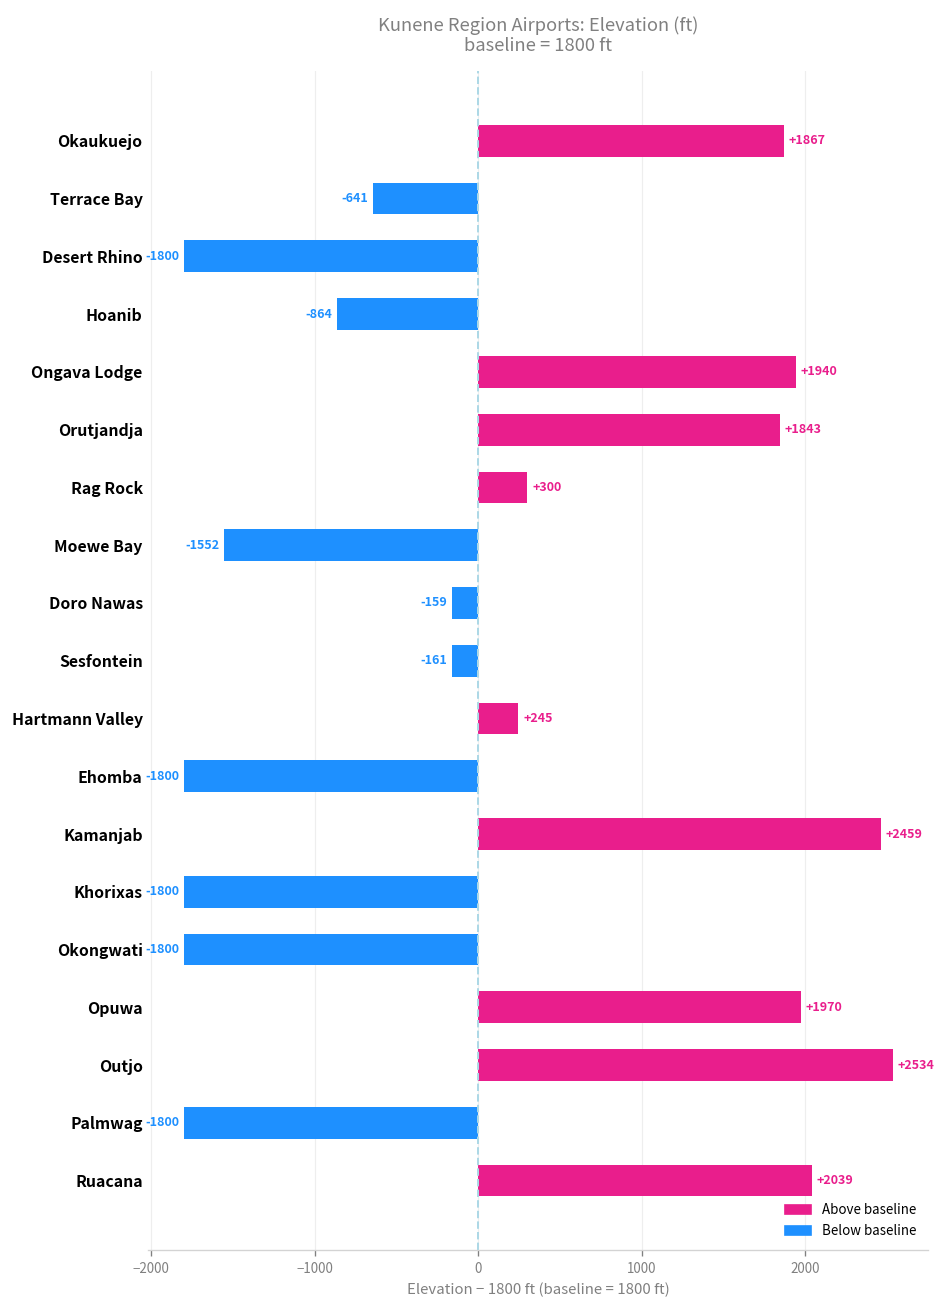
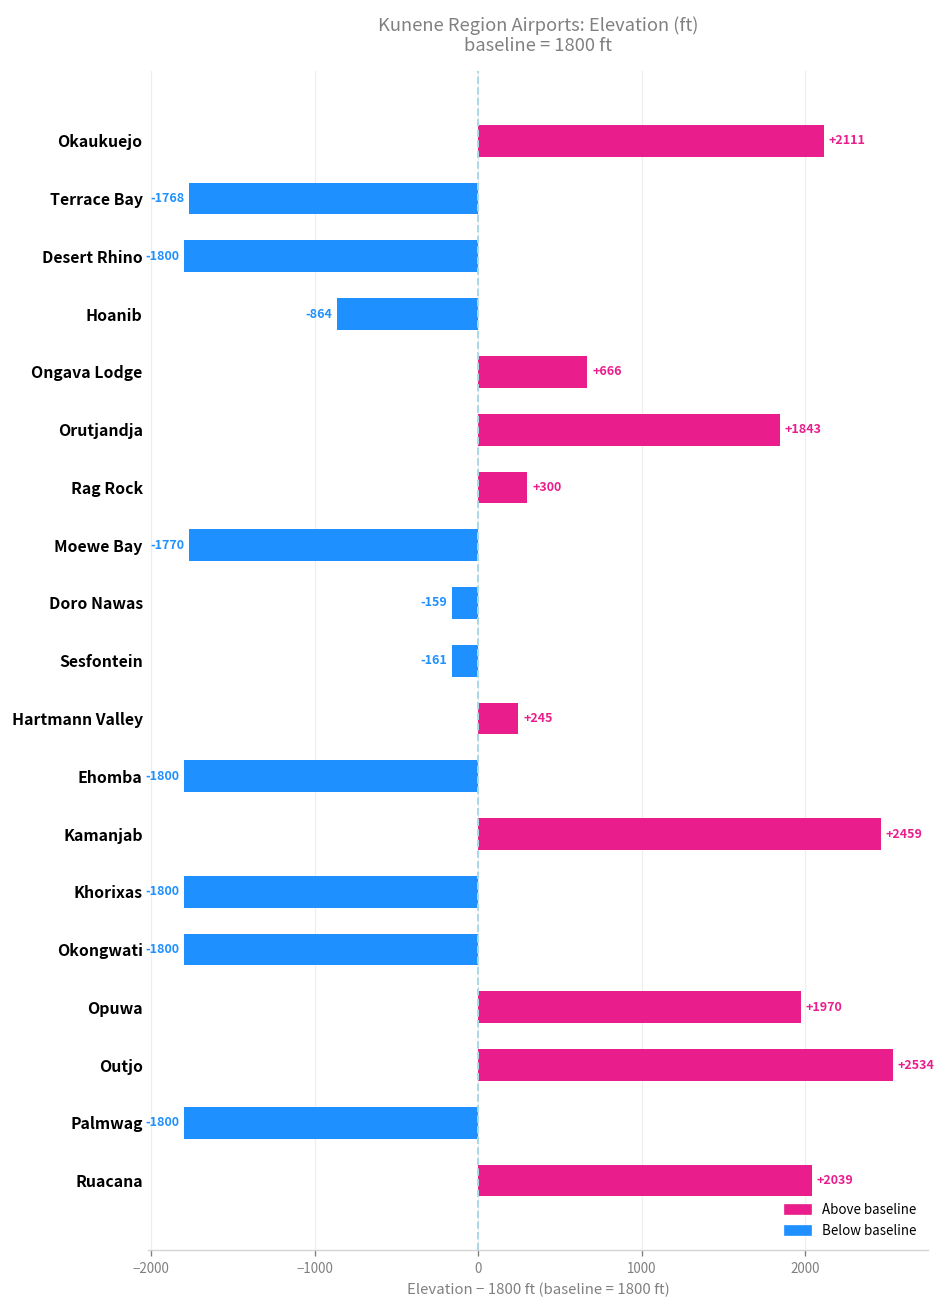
  {
-   "Okaukuejo": "+1867",
-   "Terrace Bay": "-641",
+   "Okaukuejo": "+2111",
+   "Terrace Bay": "-1768",
    "Desert Rhino": "-1800",
    "Hoanib": "-864",
-   "Ongava Lodge": "+1940",
+   "Ongava Lodge": "+666",
    "Orutjandja": "+1843",
    "Rag Rock": "+300",
-   "Moewe Bay": "-1552",
+   "Moewe Bay": "-1770",
    "Doro Nawas": "-159",
    "Sesfontein": "-161",
    "Hartmann Valley": "+245",
    "Ehomba": "-1800",
    "Kamanjab": "+2459",
    "Khorixas": "-1800",
    "Okongwati": "-1800",
    "Opuwa": "+1970",
    "Outjo": "+2534",
    "Palmwag": "-1800",
    "Ruacana": "+2039"
  }
